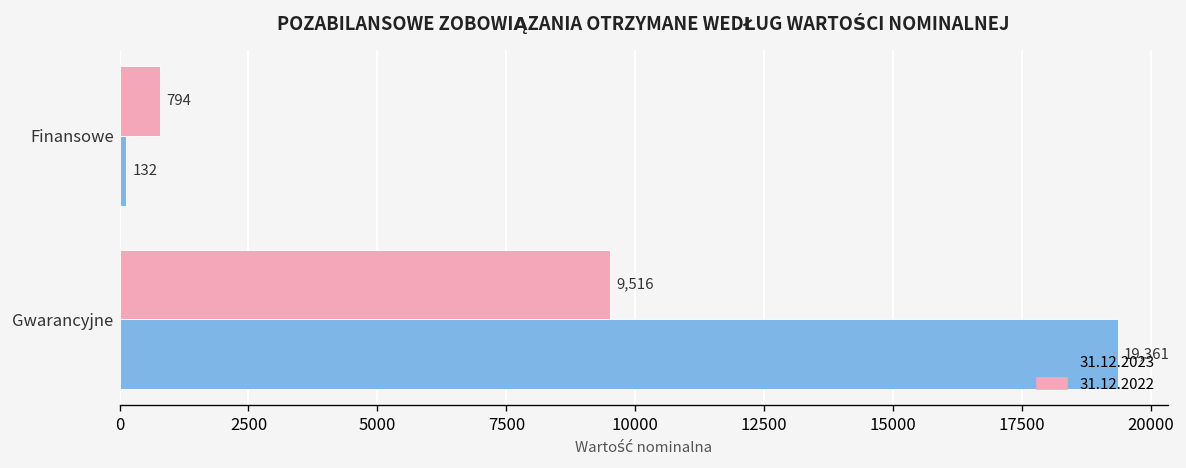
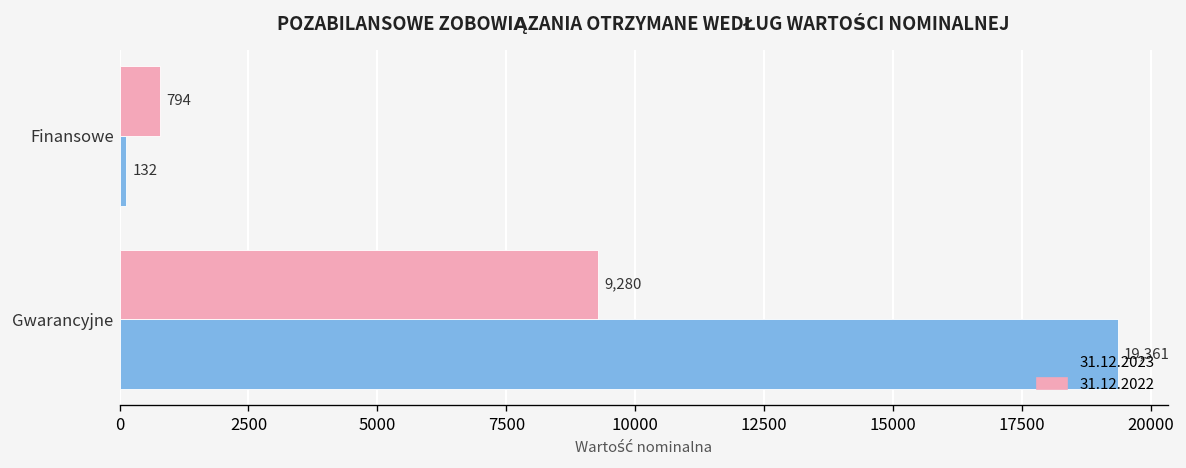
  {
    "31.12.2023": {
      "Finansowe": "132",
      "Gwarancyjne": "19,361"
    },
    "31.12.2022": {
      "Finansowe": "794",
-     "Gwarancyjne": "9,516"
+     "Gwarancyjne": "9,280"
    }
  }
